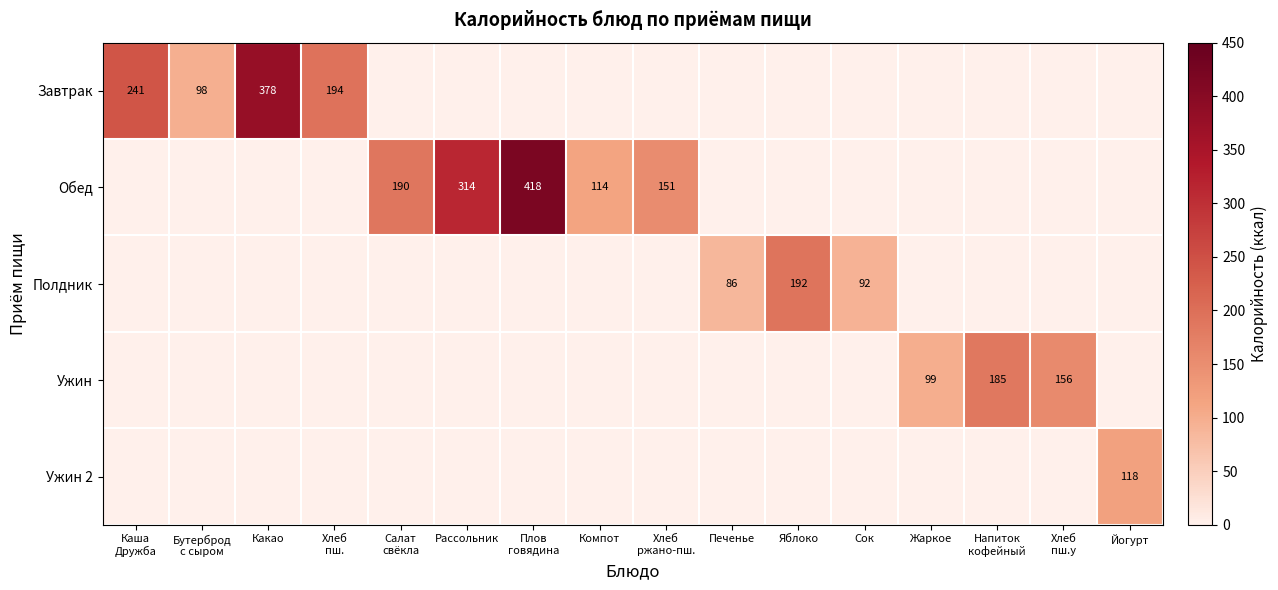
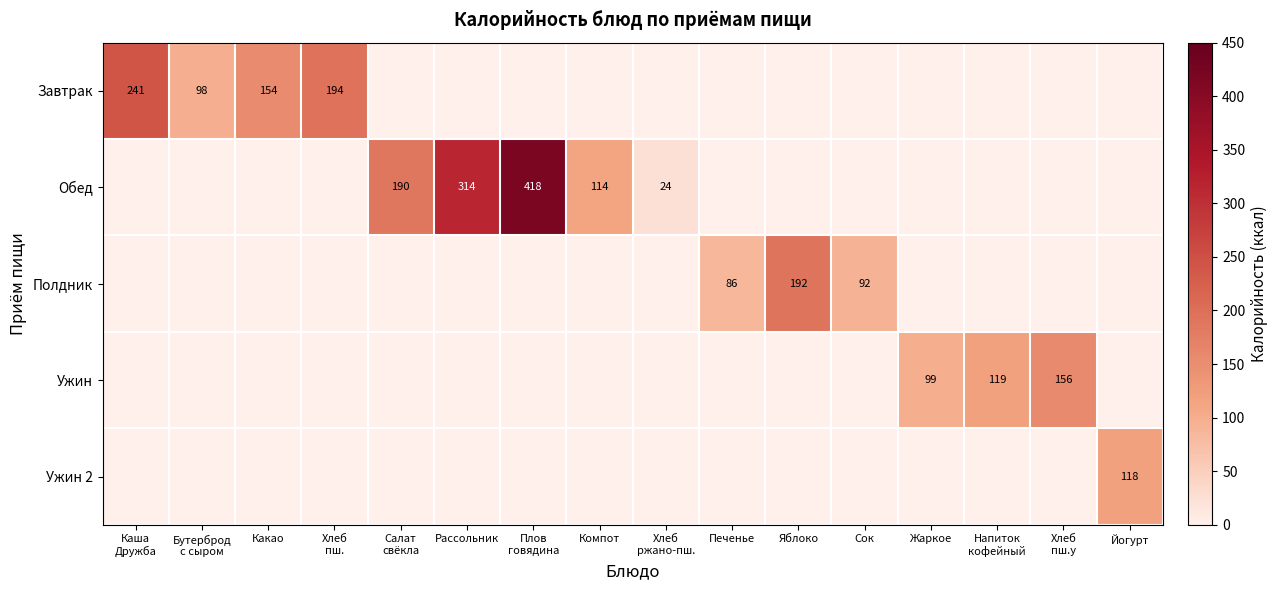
  {
    "Завтрак": {
      "Каша Дружба": 241,
      "Бутерброд с сыром": 98,
-     "Какао": 378,
+     "Какао": 154,
      "Хлеб пш.": 194
    },
    "Обед": {
      "Салат свёкла": 190,
      "Рассольник": 314,
      "Плов говядина": 418,
      "Компот": 114,
-     "Хлеб ржано-пш.": 151
+     "Хлеб ржано-пш.": 24
    },
    "Полдник": {
      "Печенье": 86,
      "Яблоко": 192,
      "Сок": 92
    },
    "Ужин": {
      "Жаркое": 99,
-     "Напиток кофейный": 185,
+     "Напиток кофейный": 119,
      "Хлеб пш.у": 156
    },
    "Ужин 2": {
      "Йогурт": 118
    }
  }
